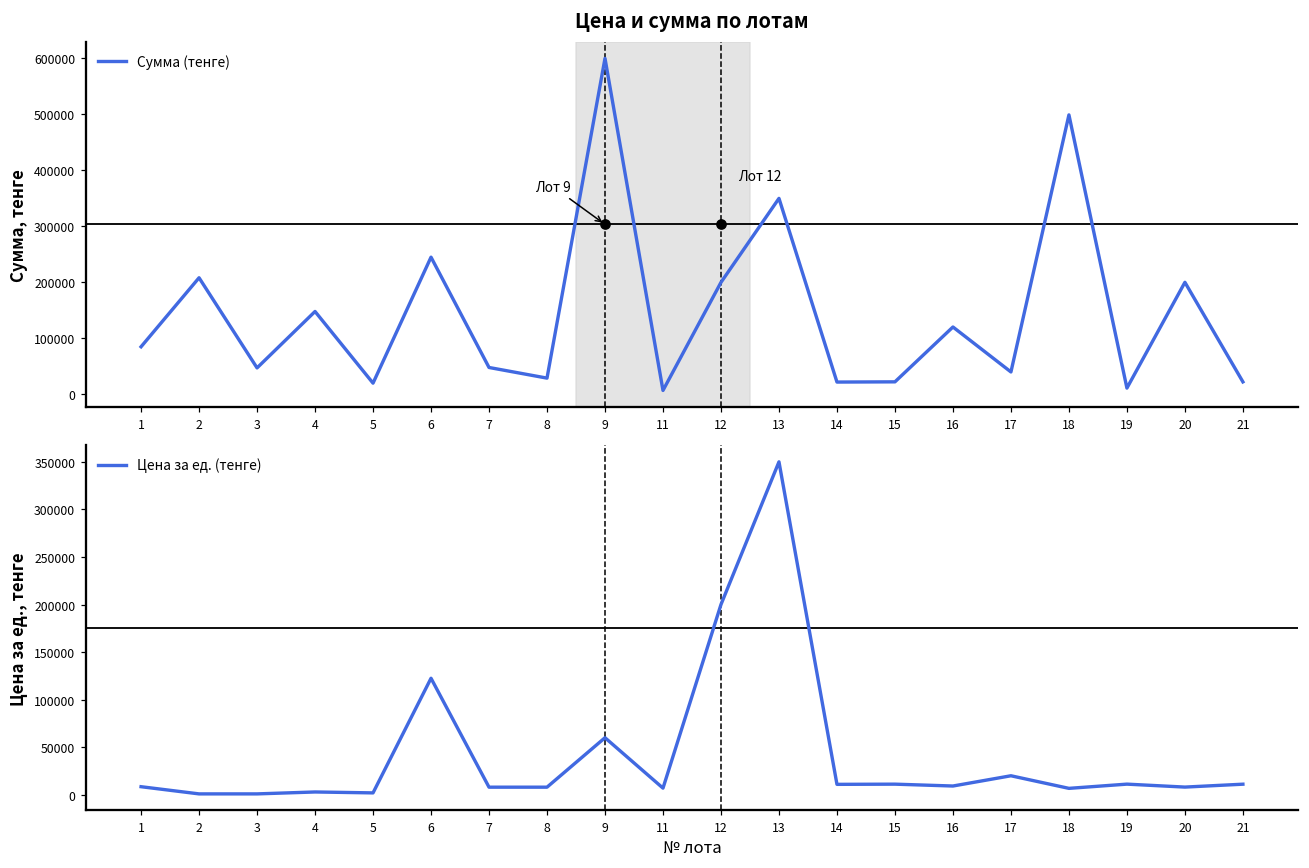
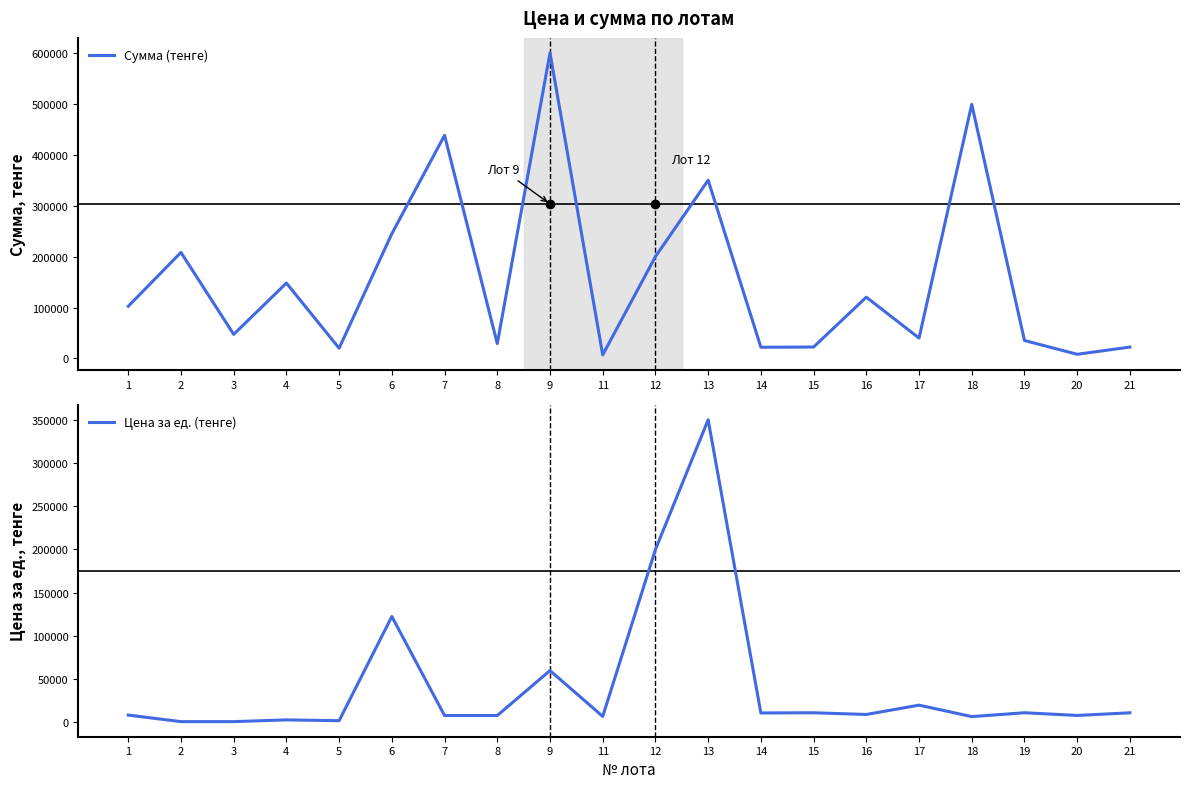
  {
    "Цена и сумма по лотам": {
      "Сумма (тенге)": {
-       "1": 90000,
+       "1": 100000,
        "2": 210000,
        "3": 50000,
        "4": 150000,
        "5": 20000,
        "6": 250000,
-       "7": 50000,
+       "7": 440000,
        "8": 30000,
        "9": 600000,
        "11": 10000,
        "12": 200000,
        "14": 20000,
        "15": 20000,
        "16": 120000,
        "17": 40000,
        "18": 500000,
-       "19": 10000,
-       "20": 200000,
+       "19": 40000,
+       "20": 10000,
        "21": 20000
      }
    }
  }
